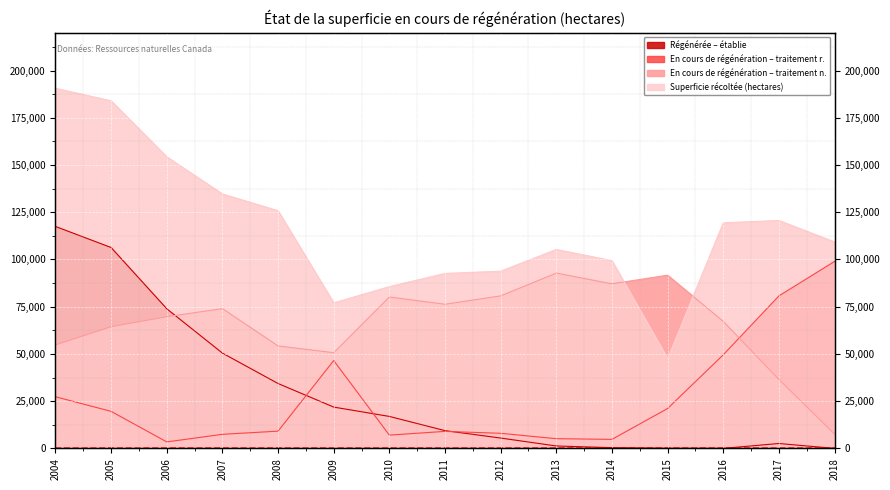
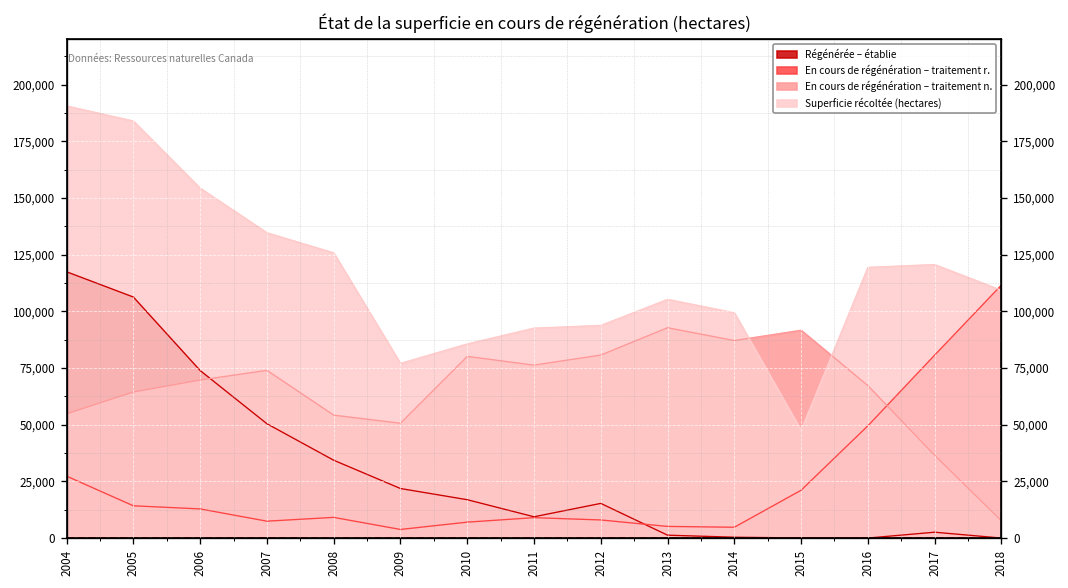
  {
    "Régénérée – établie": {
      "2004": "117,000",
      "2005": "106,000",
      "2006": "74,000",
      "2007": "50,000",
      "2008": "34,000",
      "2009": "22,000",
      "2010": "17,000",
-     "2012": "5,000",
+     "2012": "15,000",
      "2013": "1,000",
      "2014": "0",
      "2015": "0",
      "2016": "0",
      "2017": "3,000",
      "2018": "0"
    },
    "En cours de régénération – traitement r.": {
      "2004": "27,000",
-     "2005": "20,000",
-     "2006": "3,000",
+     "2005": "14,000",
+     "2006": "13,000",
      "2007": "7,000",
      "2008": "9,000",
-     "2009": "47,000",
+     "2009": "4,000",
      "2010": "7,000",
      "2012": "8,000",
      "2013": "5,000",
      "2014": "5,000",
      "2015": "21,000",
      "2016": "50,000",
      "2017": "81,000",
-     "2018": "99,000"
+     "2018": "112,000"
    },
    "En cours de régénération – traitement n.": {
      "2004": "55,000",
      "2005": "64,000",
      "2006": "70,000",
      "2007": "74,000",
      "2008": "54,000",
      "2009": "51,000",
      "2010": "80,000",
      "2011": "76,000",
      "2012": "81,000",
      "2013": "93,000",
      "2014": "87,000",
      "2015": "92,000",
      "2016": "67,000",
      "2017": "36,000",
      "2018": "8,000"
    },
    "Superficie récoltée (hectares)": {
      "2004": "191,000",
      "2005": "184,000",
      "2006": "154,000",
      "2007": "135,000",
      "2008": "126,000",
      "2009": "77,000",
      "2010": "86,000",
      "2011": "93,000",
      "2012": "94,000",
      "2013": "105,000",
      "2014": "99,000",
      "2015": "48,000",
      "2016": "119,000",
      "2017": "121,000",
      "2018": "109,000"
    }
  }
